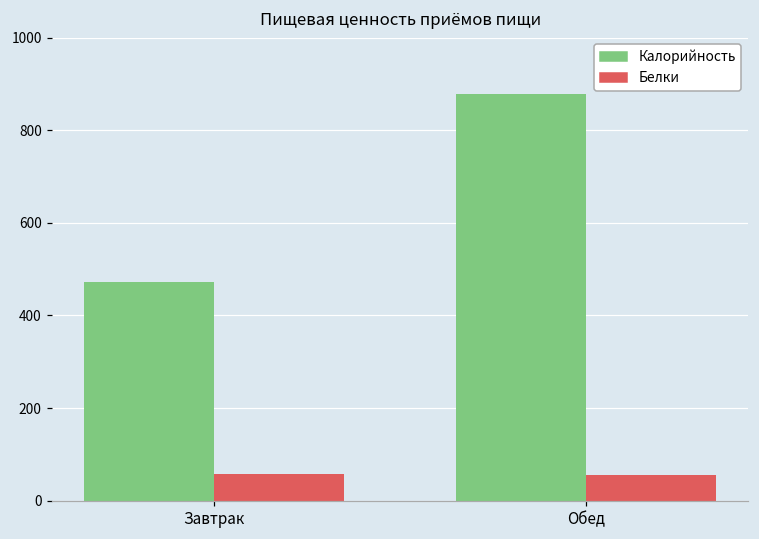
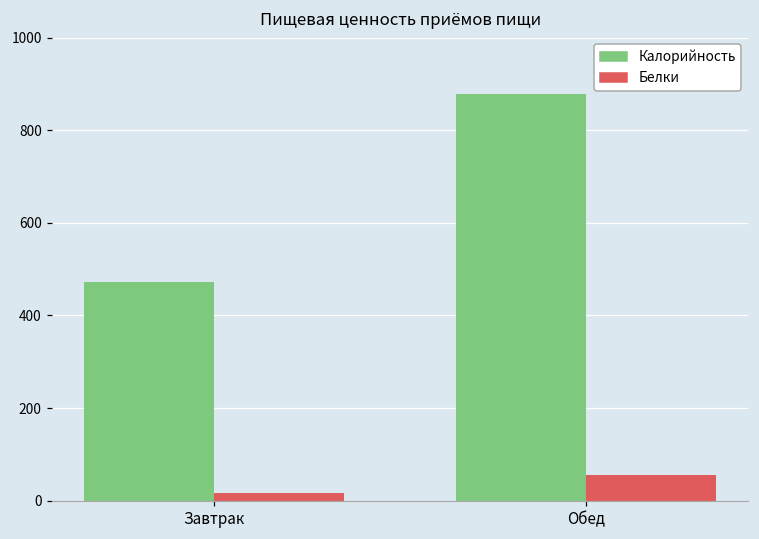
  {
    "Калорийность": {
      "Завтрак": 470,
      "Обед": 880
    },
    "Белки": {
-     "Завтрак": 60,
+     "Завтрак": 20,
      "Обед": 60
    }
  }
